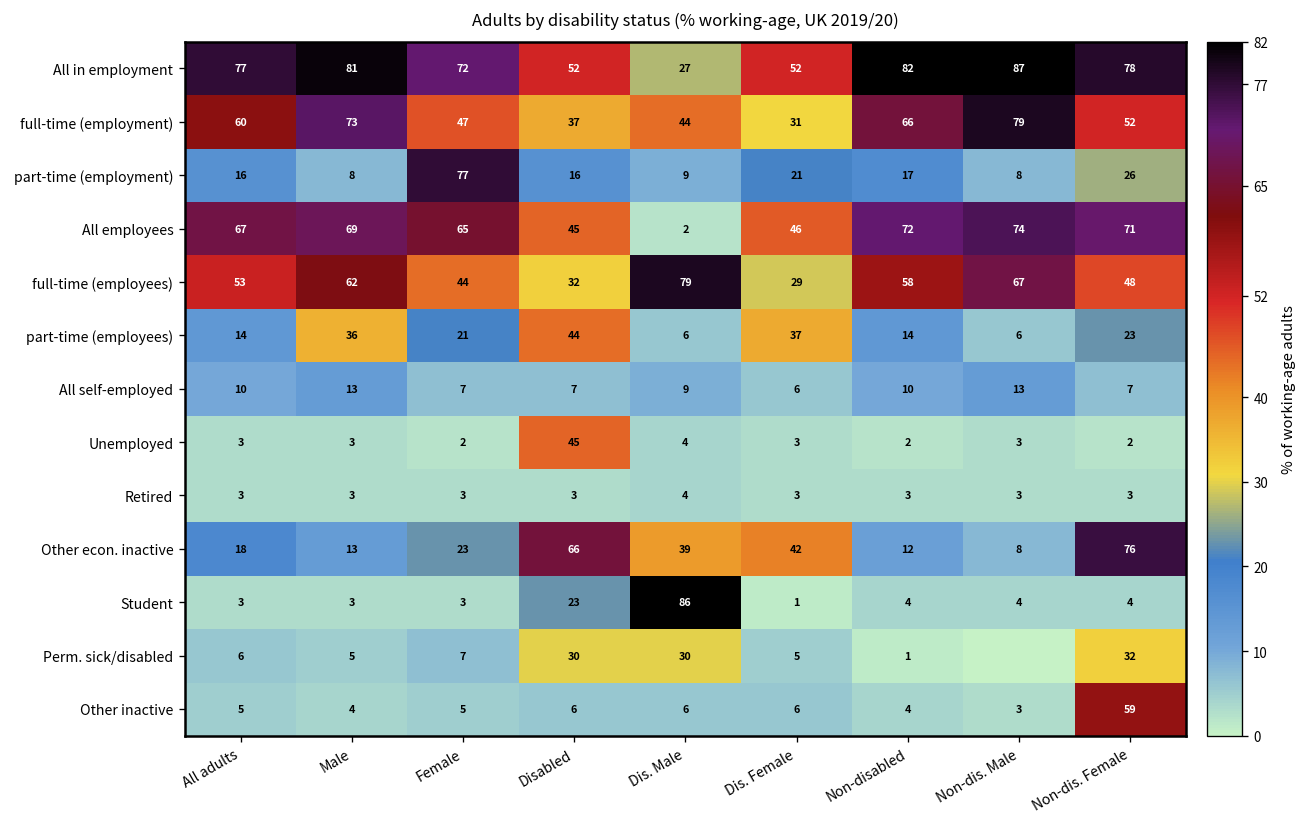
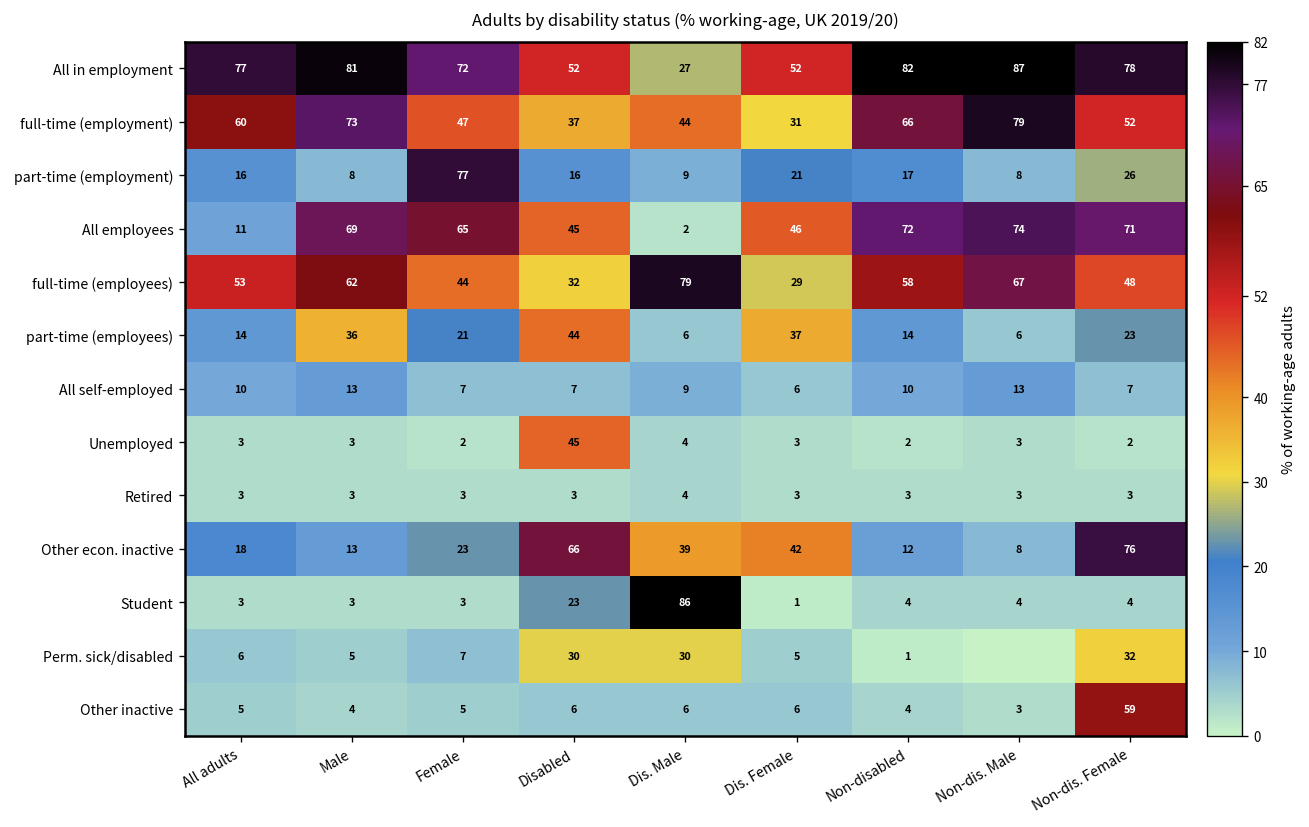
  {
    "All in employment": {
      "All adults": 77,
      "Male": 81,
      "Female": 72,
      "Disabled": 52,
      "Dis. Male": 27,
      "Dis. Female": 52,
      "Non-disabled": 82,
      "Non-dis. Male": 87,
      "Non-dis. Female": 78
    },
    "full-time (employment)": {
      "All adults": 60,
      "Male": 73,
      "Female": 47,
      "Disabled": 37,
      "Dis. Male": 44,
      "Dis. Female": 31,
      "Non-disabled": 66,
      "Non-dis. Male": 79,
      "Non-dis. Female": 52
    },
    "part-time (employment)": {
      "All adults": 16,
      "Male": 8,
      "Female": 77,
      "Disabled": 16,
      "Dis. Male": 9,
      "Dis. Female": 21,
      "Non-disabled": 17,
      "Non-dis. Male": 8,
      "Non-dis. Female": 26
    },
    "All employees": {
-     "All adults": 67,
+     "All adults": 11,
      "Male": 69,
      "Female": 65,
      "Disabled": 45,
      "Dis. Male": 2,
      "Dis. Female": 46,
      "Non-disabled": 72,
      "Non-dis. Male": 74,
      "Non-dis. Female": 71
    },
    "full-time (employees)": {
      "All adults": 53,
      "Male": 62,
      "Female": 44,
      "Disabled": 32,
      "Dis. Male": 79,
      "Dis. Female": 29,
      "Non-disabled": 58,
      "Non-dis. Male": 67,
      "Non-dis. Female": 48
    },
    "part-time (employees)": {
      "All adults": 14,
      "Male": 36,
      "Female": 21,
      "Disabled": 44,
      "Dis. Male": 6,
      "Dis. Female": 37,
      "Non-disabled": 14,
      "Non-dis. Male": 6,
      "Non-dis. Female": 23
    },
    "All self-employed": {
      "All adults": 10,
      "Male": 13,
      "Female": 7,
      "Disabled": 7,
      "Dis. Male": 9,
      "Dis. Female": 6,
      "Non-disabled": 10,
      "Non-dis. Male": 13,
      "Non-dis. Female": 7
    },
    "Unemployed": {
      "All adults": 3,
      "Male": 3,
      "Female": 2,
      "Disabled": 45,
      "Dis. Male": 4,
      "Dis. Female": 3,
      "Non-disabled": 2,
      "Non-dis. Male": 3,
      "Non-dis. Female": 2
    },
    "Retired": {
      "All adults": 3,
      "Male": 3,
      "Female": 3,
      "Disabled": 3,
      "Dis. Male": 4,
      "Dis. Female": 3,
      "Non-disabled": 3,
      "Non-dis. Male": 3,
      "Non-dis. Female": 3
    },
    "Other econ. inactive": {
      "All adults": 18,
      "Male": 13,
      "Female": 23,
      "Disabled": 66,
      "Dis. Male": 39,
      "Dis. Female": 42,
      "Non-disabled": 12,
      "Non-dis. Male": 8,
      "Non-dis. Female": 76
    },
    "Student": {
      "All adults": 3,
      "Male": 3,
      "Female": 3,
      "Disabled": 23,
      "Dis. Male": 86,
      "Dis. Female": 1,
      "Non-disabled": 4,
      "Non-dis. Male": 4,
      "Non-dis. Female": 4
    },
    "Perm. sick/disabled": {
      "All adults": 6,
      "Male": 5,
      "Female": 7,
      "Disabled": 30,
      "Dis. Male": 30,
      "Dis. Female": 5,
      "Non-disabled": 1,
      "Non-dis. Female": 32
    },
    "Other inactive": {
      "All adults": 5,
      "Male": 4,
      "Female": 5,
      "Disabled": 6,
      "Dis. Male": 6,
      "Dis. Female": 6,
      "Non-disabled": 4,
      "Non-dis. Male": 3,
      "Non-dis. Female": 59
    }
  }
